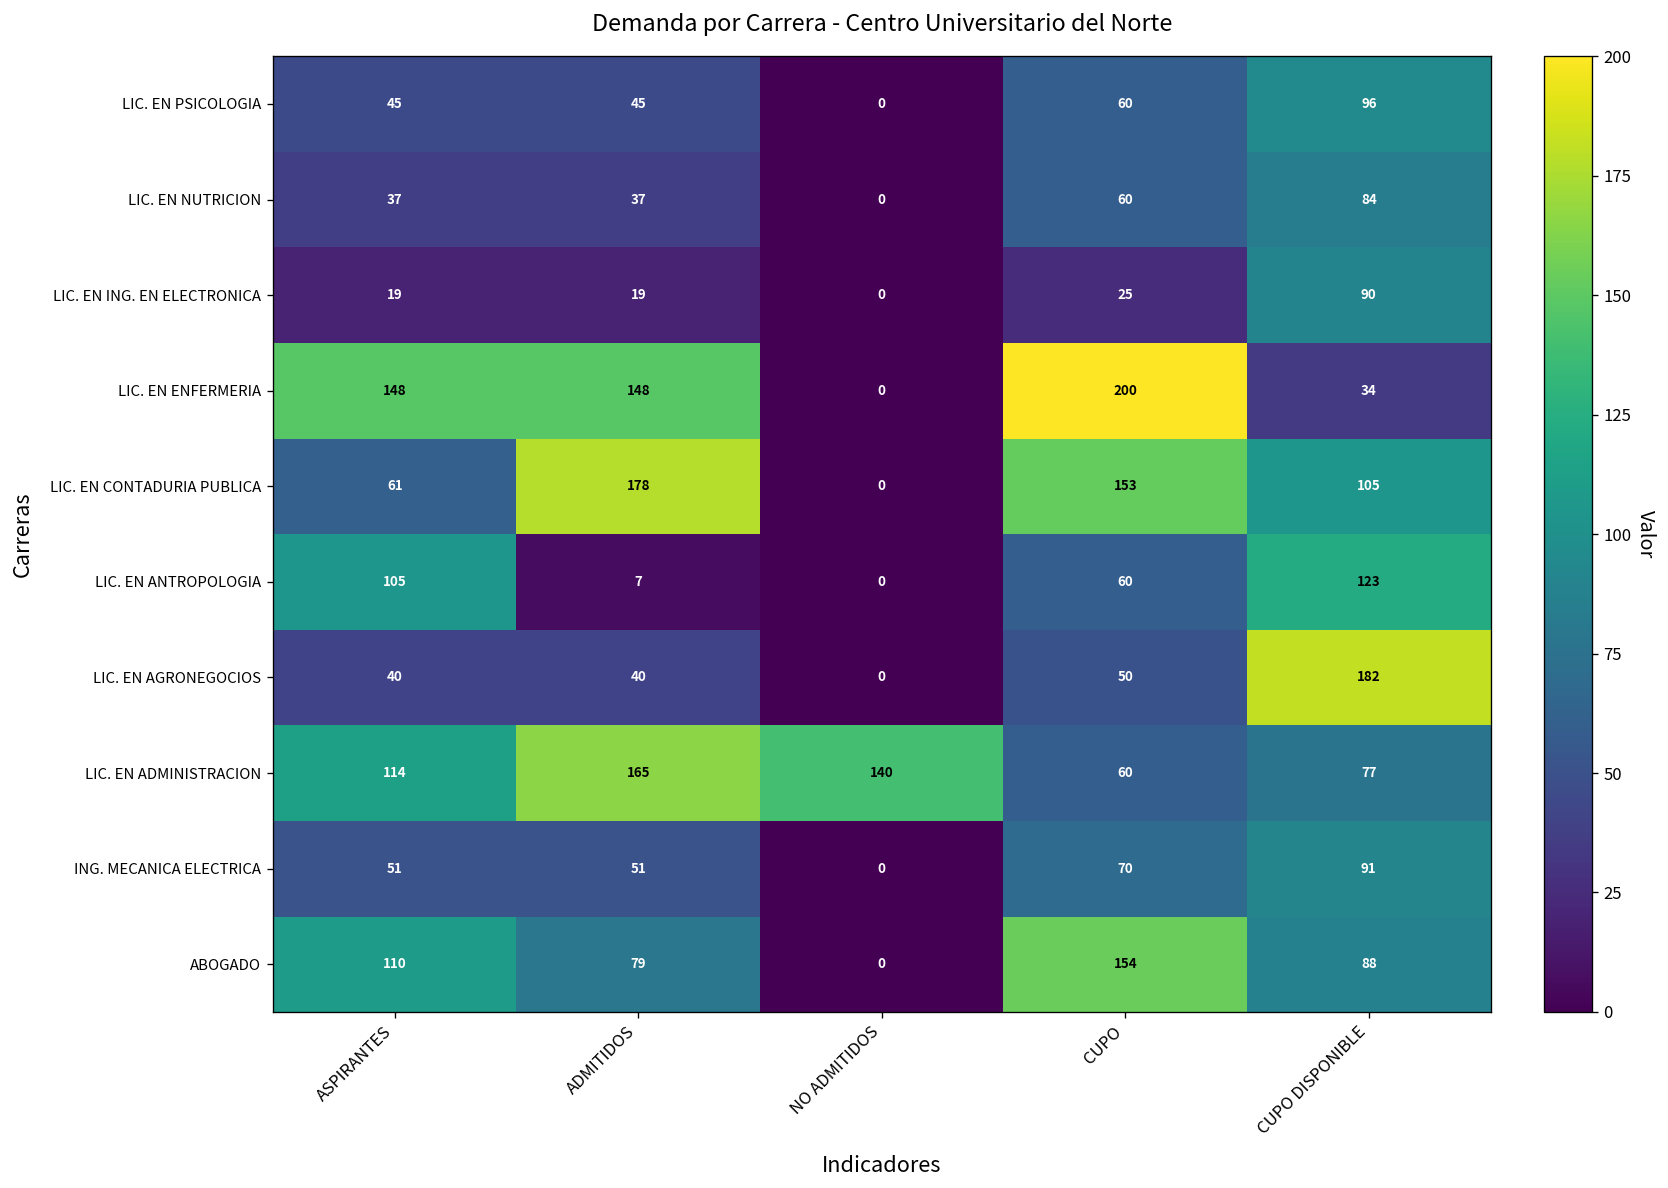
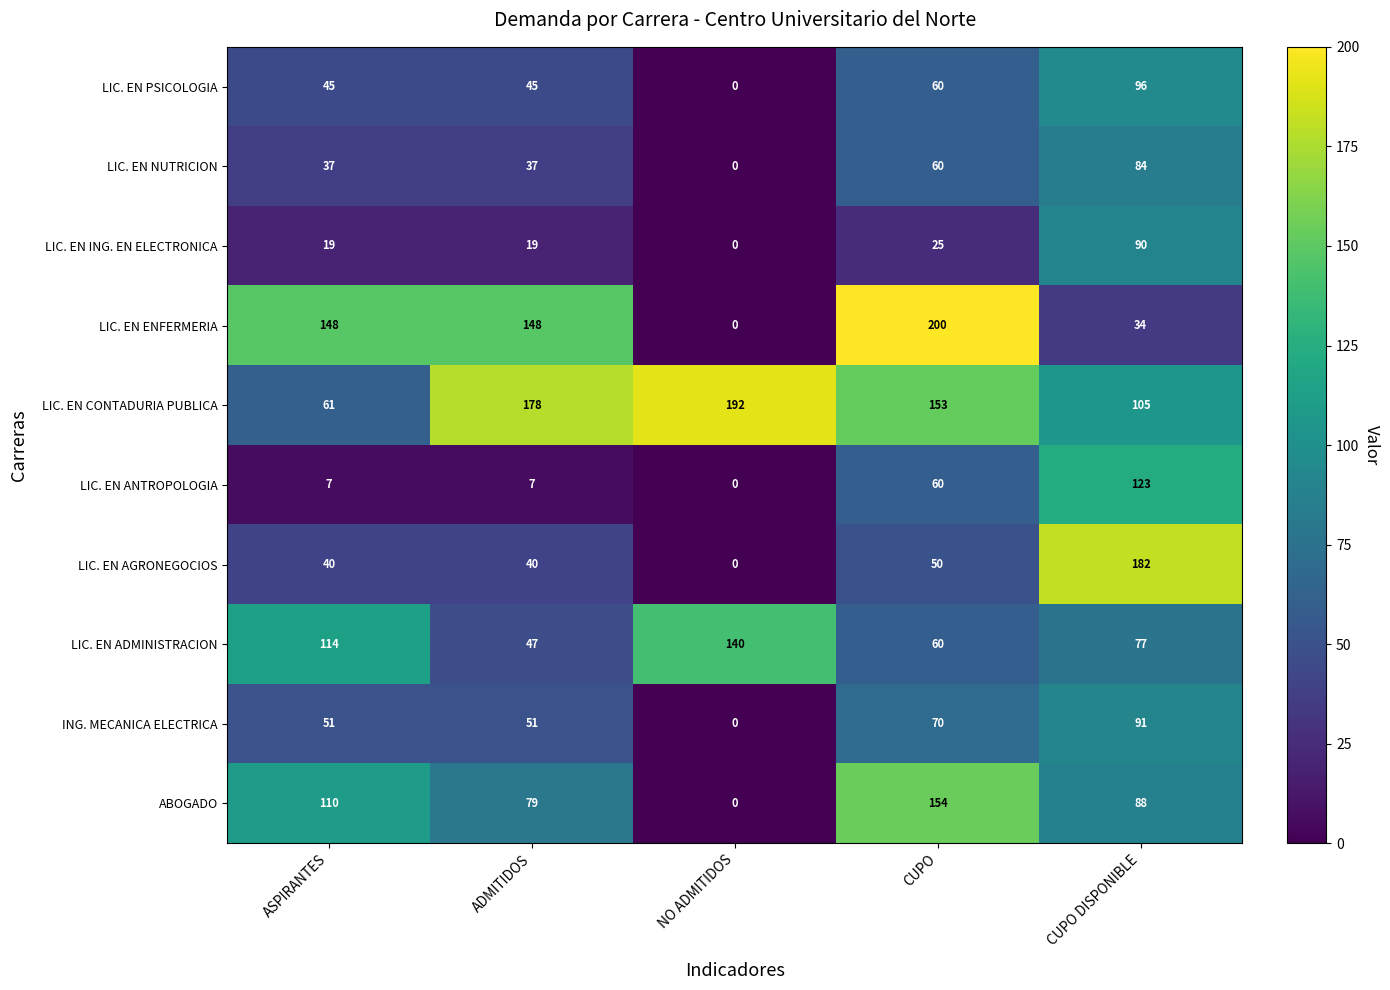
  {
    "LIC. EN PSICOLOGIA": {
      "ASPIRANTES": 45,
      "ADMITIDOS": 45,
      "NO ADMITIDOS": 0,
      "CUPO": 60,
      "CUPO DISPONIBLE": 96
    },
    "LIC. EN NUTRICION": {
      "ASPIRANTES": 37,
      "ADMITIDOS": 37,
      "NO ADMITIDOS": 0,
      "CUPO": 60,
      "CUPO DISPONIBLE": 84
    },
    "LIC. EN ING. EN ELECTRONICA": {
      "ASPIRANTES": 19,
      "ADMITIDOS": 19,
      "NO ADMITIDOS": 0,
      "CUPO": 25,
      "CUPO DISPONIBLE": 90
    },
    "LIC. EN ENFERMERIA": {
      "ASPIRANTES": 148,
      "ADMITIDOS": 148,
      "NO ADMITIDOS": 0,
      "CUPO": 200,
      "CUPO DISPONIBLE": 34
    },
    "LIC. EN CONTADURIA PUBLICA": {
      "ASPIRANTES": 61,
      "ADMITIDOS": 178,
-     "NO ADMITIDOS": 0,
+     "NO ADMITIDOS": 192,
      "CUPO": 153,
      "CUPO DISPONIBLE": 105
    },
    "LIC. EN ANTROPOLOGIA": {
-     "ASPIRANTES": 105,
+     "ASPIRANTES": 7,
      "ADMITIDOS": 7,
      "NO ADMITIDOS": 0,
      "CUPO": 60,
      "CUPO DISPONIBLE": 123
    },
    "LIC. EN AGRONEGOCIOS": {
      "ASPIRANTES": 40,
      "ADMITIDOS": 40,
      "NO ADMITIDOS": 0,
      "CUPO": 50,
      "CUPO DISPONIBLE": 182
    },
    "LIC. EN ADMINISTRACION": {
      "ASPIRANTES": 114,
-     "ADMITIDOS": 165,
+     "ADMITIDOS": 47,
      "NO ADMITIDOS": 140,
      "CUPO": 60,
      "CUPO DISPONIBLE": 77
    },
    "ING. MECANICA ELECTRICA": {
      "ASPIRANTES": 51,
      "ADMITIDOS": 51,
      "NO ADMITIDOS": 0,
      "CUPO": 70,
      "CUPO DISPONIBLE": 91
    },
    "ABOGADO": {
      "ASPIRANTES": 110,
      "ADMITIDOS": 79,
      "NO ADMITIDOS": 0,
      "CUPO": 154,
      "CUPO DISPONIBLE": 88
    }
  }
